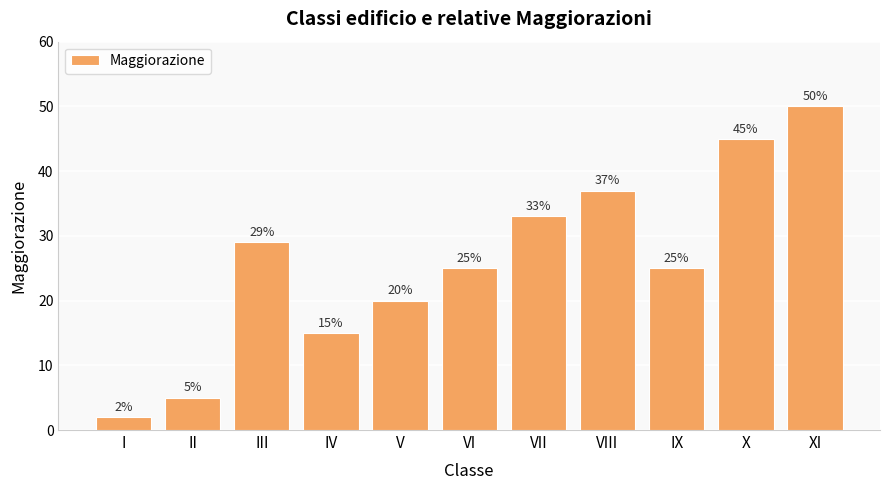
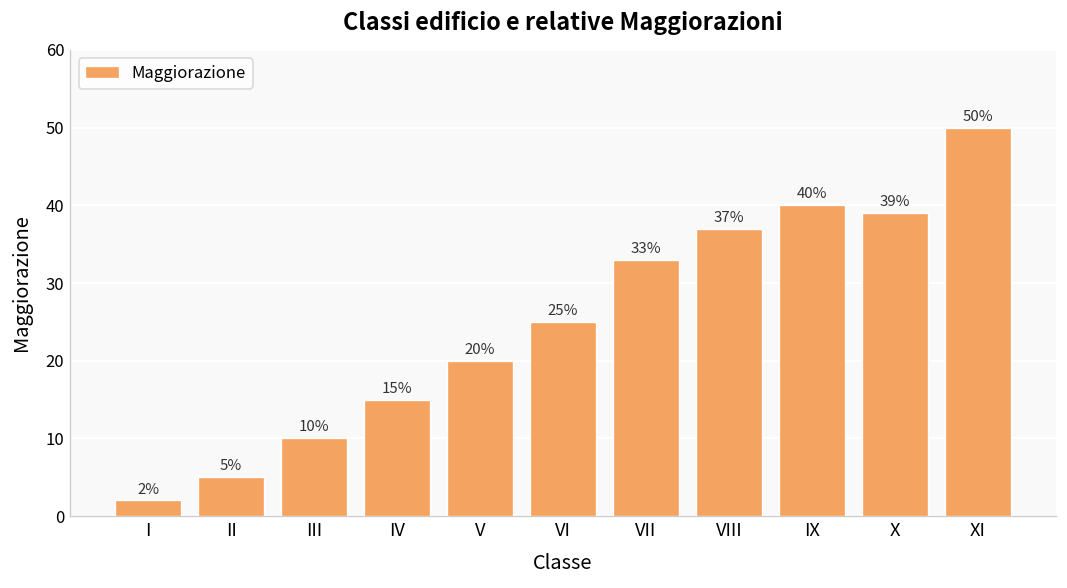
  {
    "I": "2%",
    "II": "5%",
-   "III": "29%",
+   "III": "10%",
    "IV": "15%",
    "V": "20%",
    "VI": "25%",
    "VII": "33%",
    "VIII": "37%",
-   "IX": "25%",
-   "X": "45%",
+   "IX": "40%",
+   "X": "39%",
    "XI": "50%"
  }
